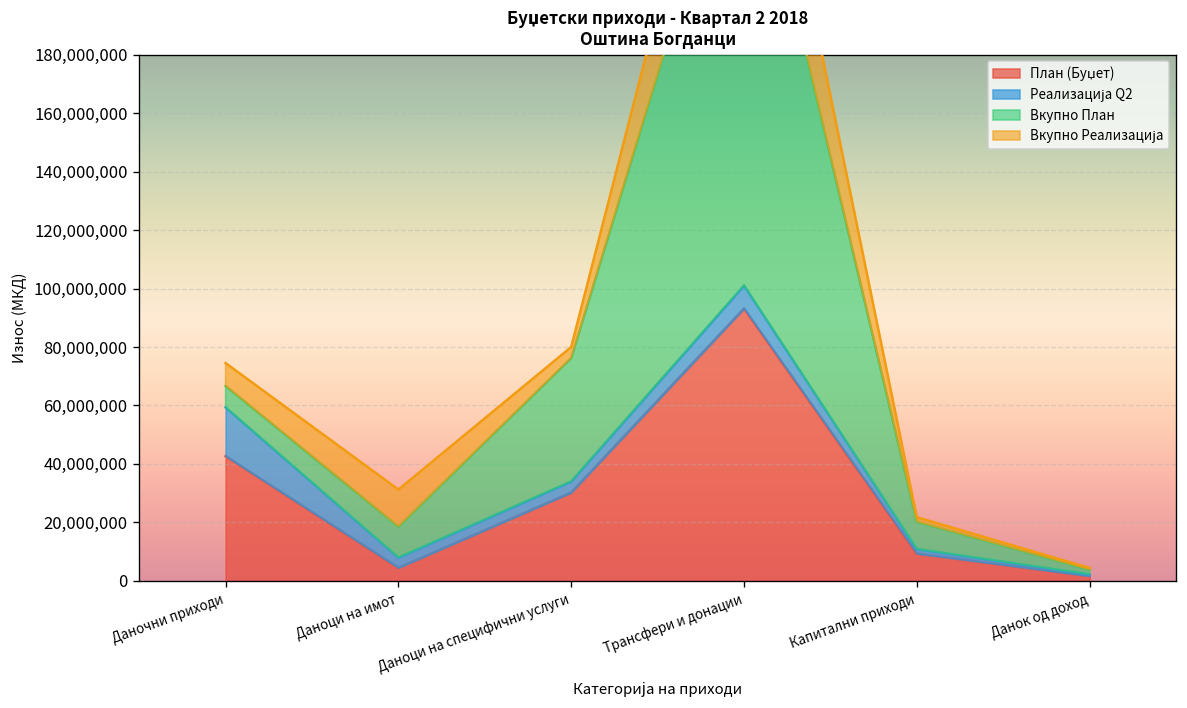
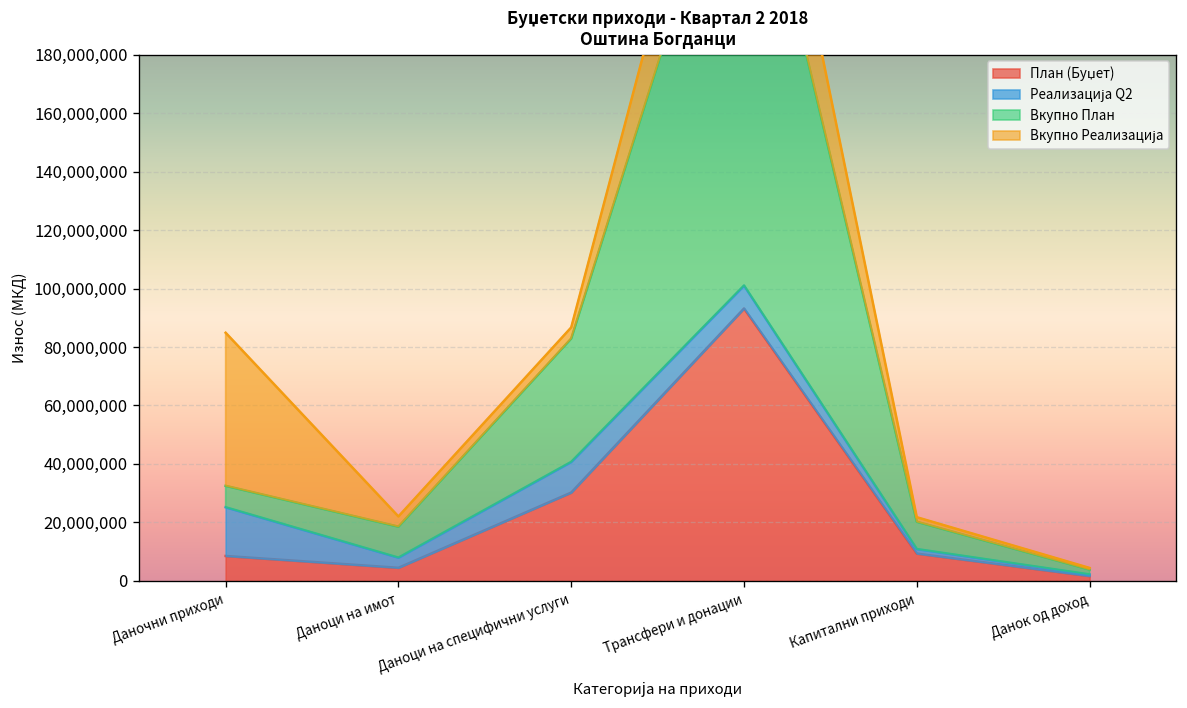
  {
    "План (Буџет)": {
-     "Даночни приходи": "43,000,000",
+     "Даночни приходи": "9,000,000",
      "Даноци на имот": "4,000,000",
      "Даноци на специфични услуги": "30,000,000",
      "Трансфери и донации": "93,000,000",
      "Капитални приходи": "9,000,000"
    },
    "Реализација Q2": {
      "Даночни приходи": "17,000,000",
      "Даноци на имот": "3,000,000",
-     "Даноци на специфични услуги": "4,000,000",
+     "Даноци на специфични услуги": "10,000,000",
      "Трансфери и донации": "8,000,000",
      "Капитални приходи": "2,000,000"
    },
    "Вкупно План": {
      "Даночни приходи": "7,000,000",
      "Даноци на имот": "11,000,000",
      "Даноци на специфични услуги": "42,000,000",
      "Капитални приходи": "9,000,000"
    },
    "Вкупно Реализација": {
-     "Даночни приходи": "8,000,000",
-     "Даноци на имот": "13,000,000",
+     "Даночни приходи": "52,000,000",
+     "Даноци на имот": "3,000,000",
      "Даноци на специфични услуги": "4,000,000",
      "Капитални приходи": "2,000,000"
    }
  }
